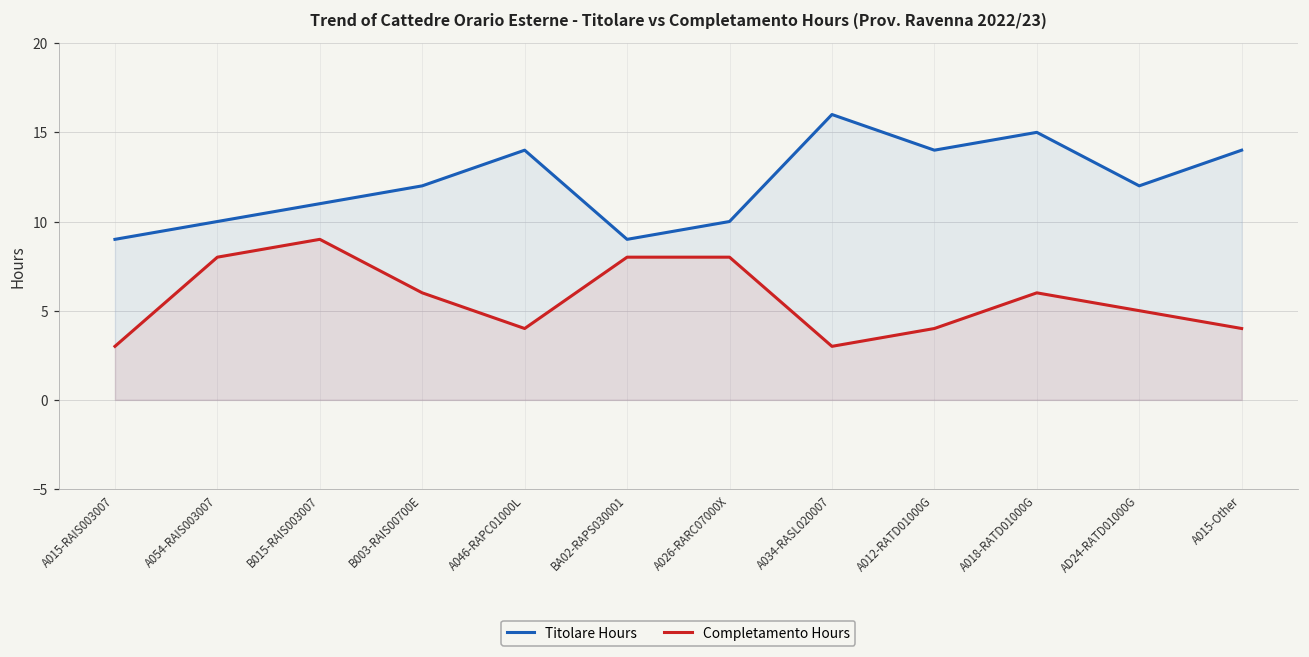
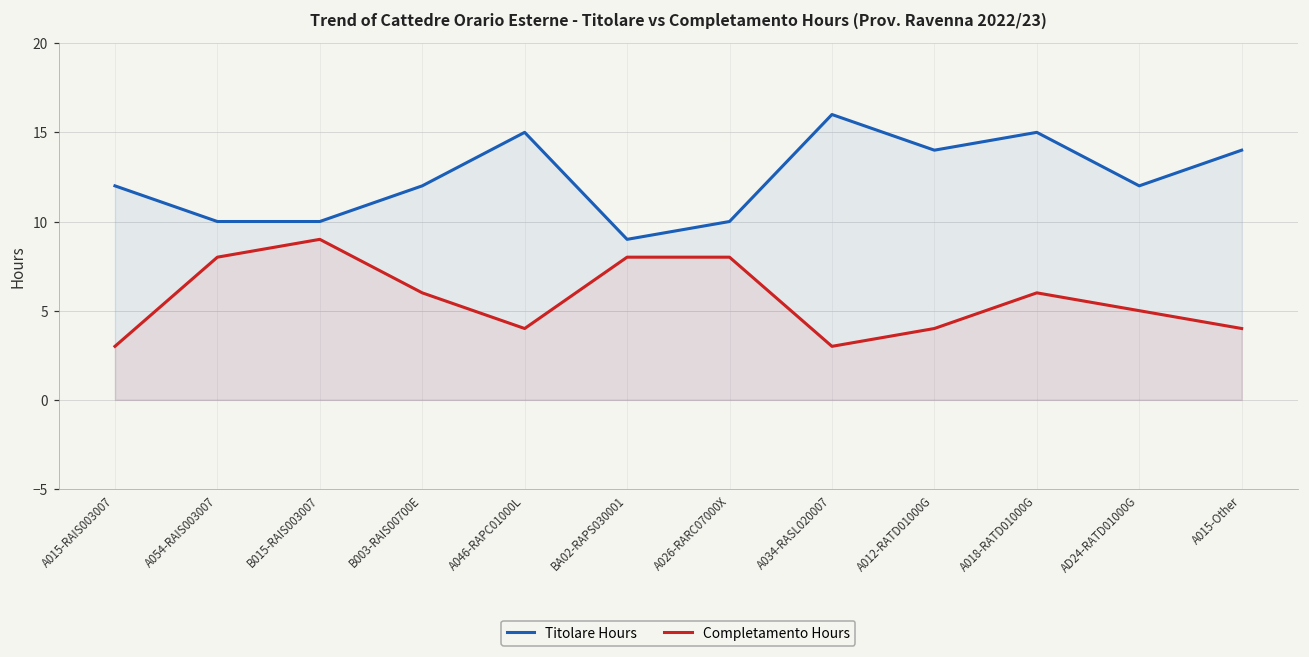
  {
    "Titolare Hours": {
-     "A015-RAIS003007": 9,
+     "A015-RAIS003007": 12,
      "A054-RAIS003007": 10,
-     "B015-RAIS003007": 11,
+     "B015-RAIS003007": 10,
      "B003-RAIS00700E": 12,
-     "A046-RAPC01000L": 14,
+     "A046-RAPC01000L": 15,
      "BA02-RAPS030001": 9,
      "A026-RARC07000X": 10,
      "A034-RASL020007": 16,
      "A012-RATD01000G": 14,
      "A018-RATD01000G": 15,
      "AD24-RATD01000G": 12,
      "A015-Other": 14
    },
    "Completamento Hours": {
      "A015-RAIS003007": 3,
      "A054-RAIS003007": 8,
      "B015-RAIS003007": 9,
      "B003-RAIS00700E": 6,
      "A046-RAPC01000L": 4,
      "BA02-RAPS030001": 8,
      "A026-RARC07000X": 8,
      "A034-RASL020007": 3,
      "A012-RATD01000G": 4,
      "A018-RATD01000G": 6,
      "AD24-RATD01000G": 5,
      "A015-Other": 4
    }
  }
